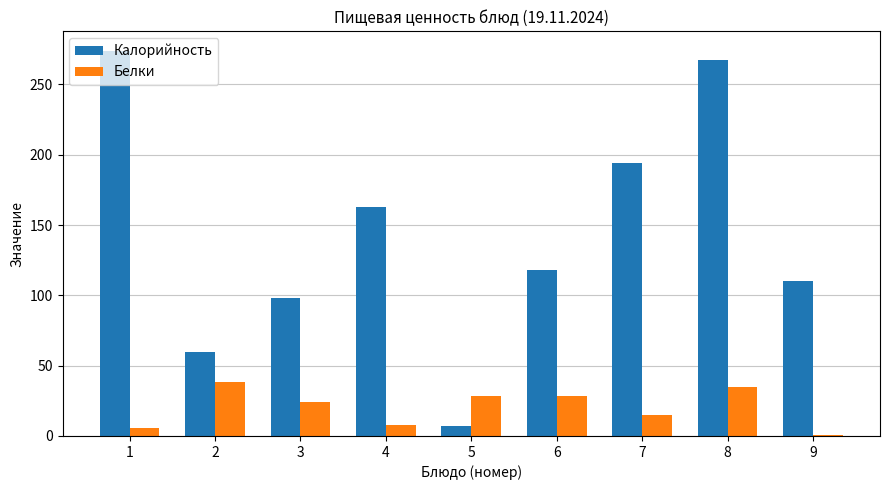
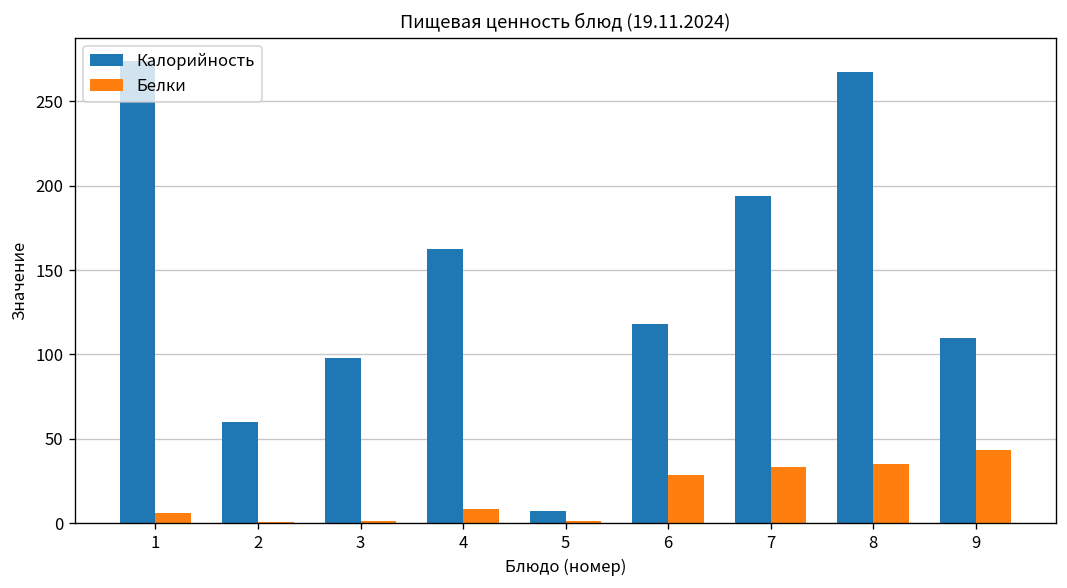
  {
    "Калорийность": {
      "2": 60,
      "3": 98,
      "4": 163,
      "5": 7,
      "6": 118,
      "7": 194,
      "8": 267,
      "9": 110
    },
    "Белки": {
      "1": 6,
-     "2": 39,
-     "3": 24,
+     "2": 0,
+     "3": 1,
      "4": 8,
-     "5": 28,
+     "5": 1,
      "6": 28,
-     "7": 15,
+     "7": 33,
      "8": 35,
-     "9": 1
+     "9": 43
    }
  }
